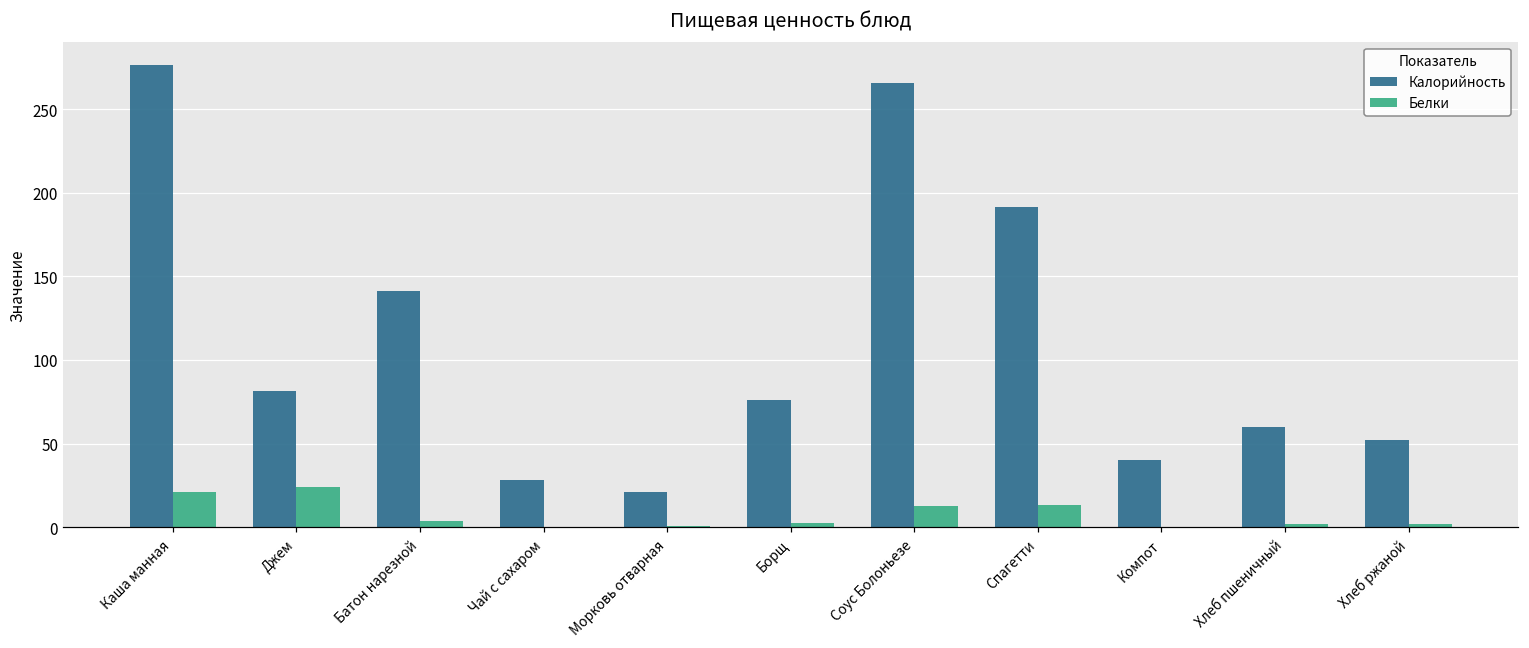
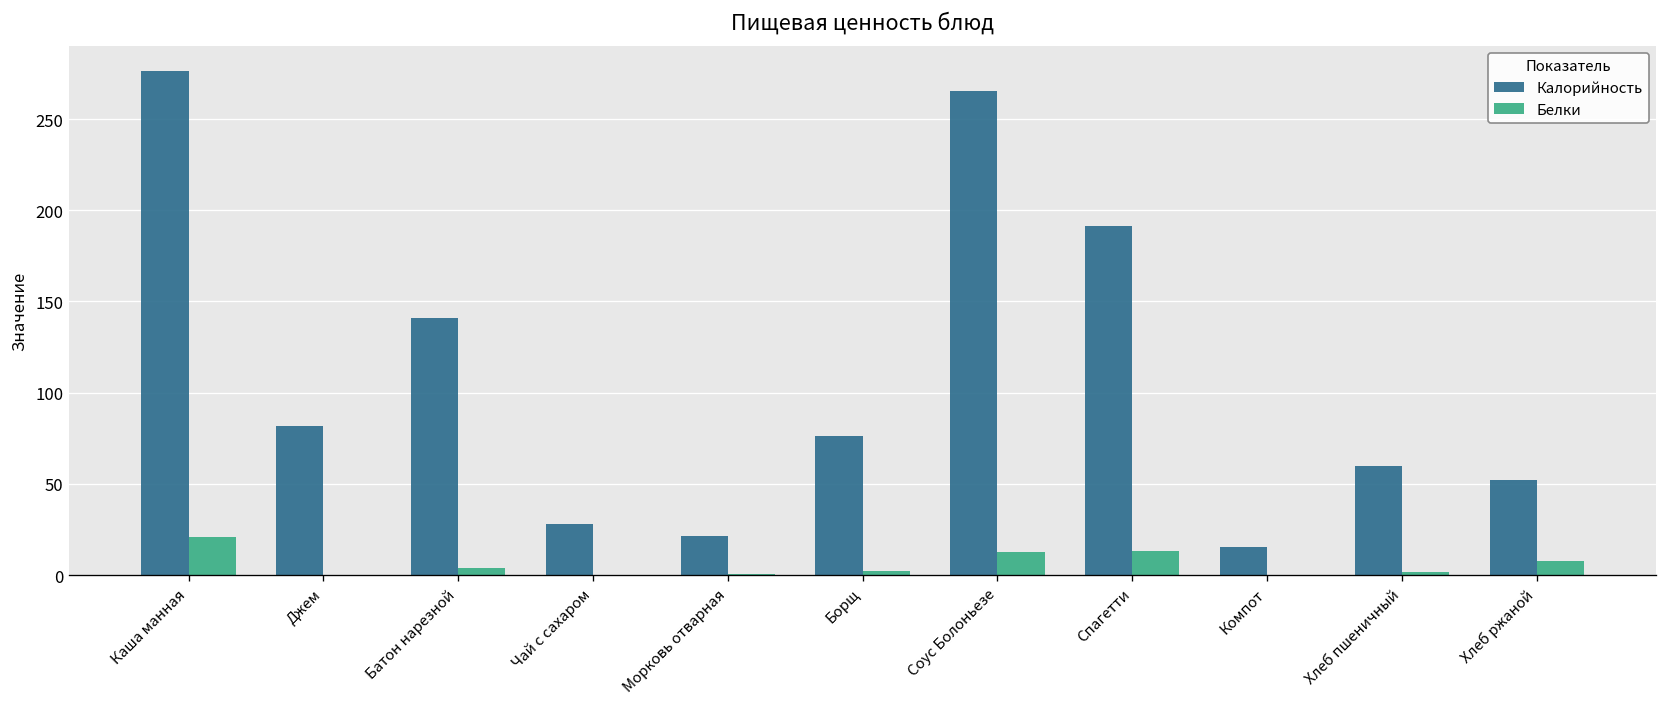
  {
    "Калорийность": {
      "Каша манная": 276,
      "Джем": 82,
      "Батон нарезной": 141,
      "Чай с сахаром": 28,
      "Морковь отварная": 21,
      "Борщ": 76,
      "Соус Болоньезе": 266,
      "Спагетти": 191,
-     "Компот": 40,
+     "Компот": 16,
      "Хлеб пшеничный": 60,
      "Хлеб ржаной": 52
    },
    "Белки": {
      "Каша манная": 21,
-     "Джем": 24,
+     "Джем": 0,
      "Батон нарезной": 4,
      "Борщ": 2,
      "Соус Болоньезе": 13,
      "Спагетти": 13,
      "Хлеб пшеничный": 2,
-     "Хлеб ржаной": 2
+     "Хлеб ржаной": 8
    }
  }
